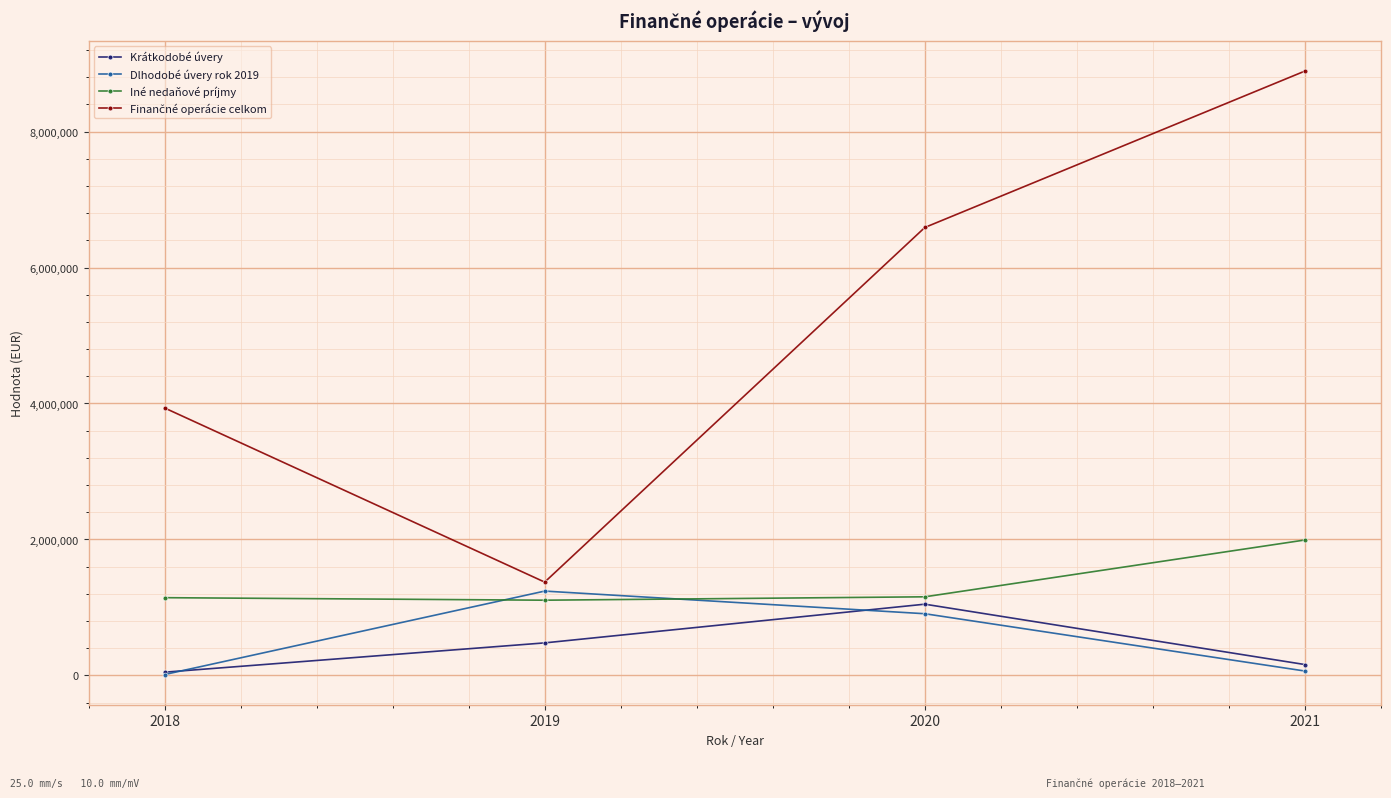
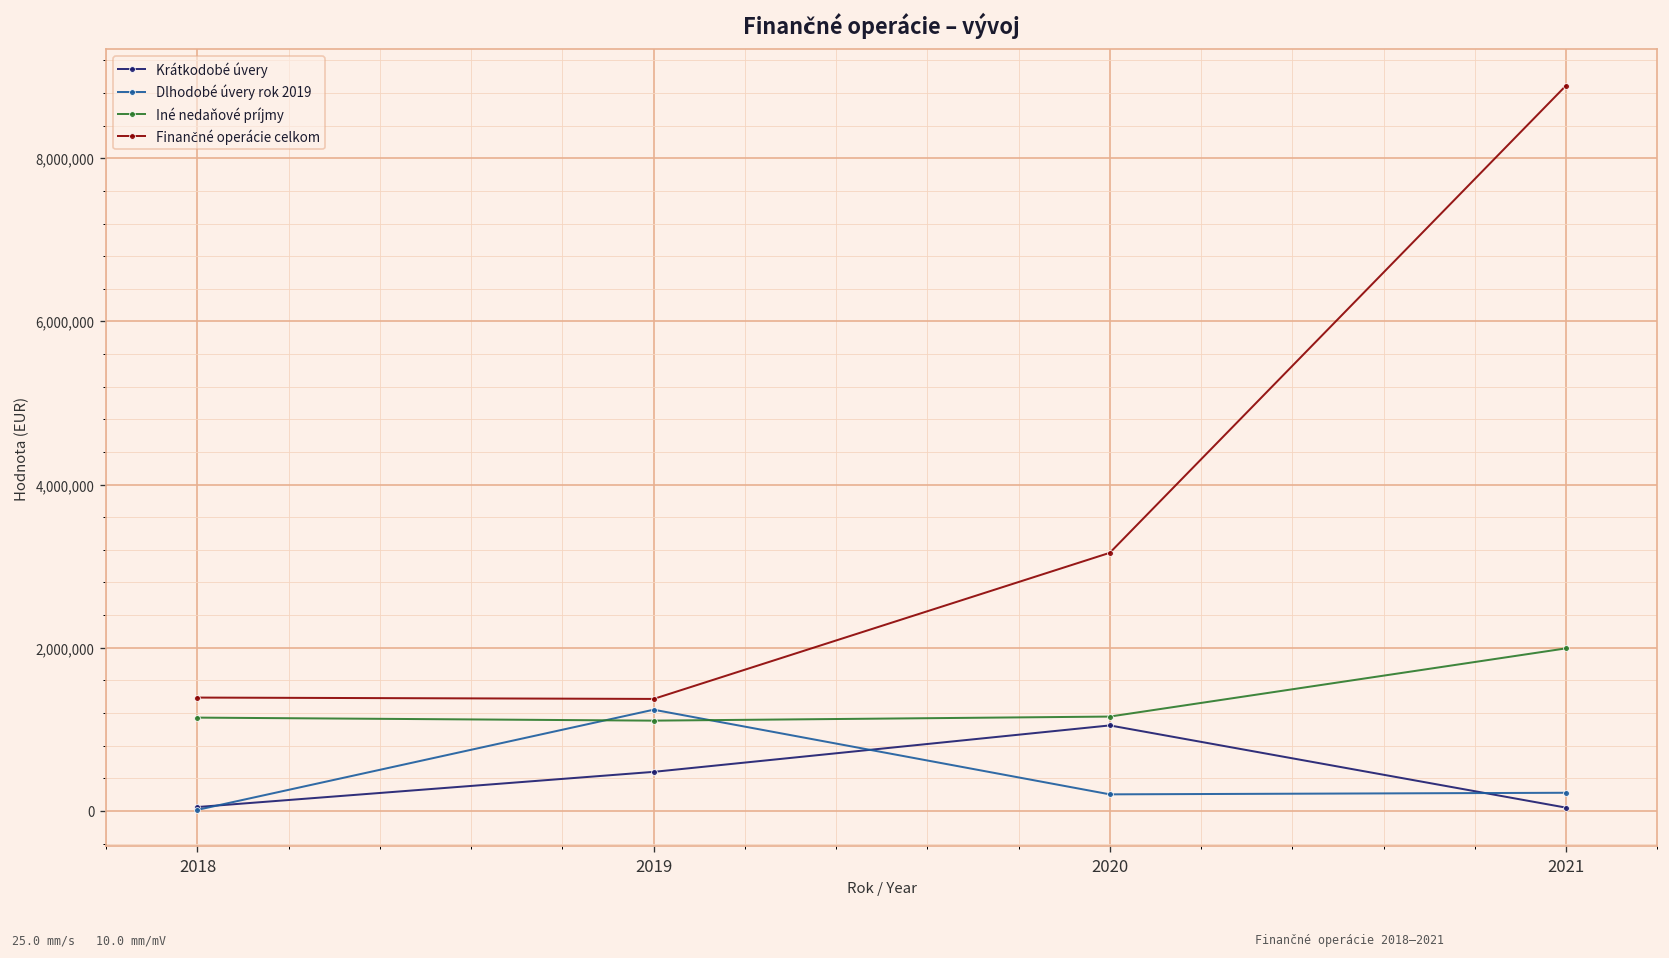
  {
    "Krátkodobé úvery": {
      "2019": "500,000",
      "2020": "1,000,000",
-     "2021": "200,000"
+     "2021": "0"
    },
    "Dlhodobé úvery rok 2019": {
      "2019": "1,200,000",
-     "2020": "900,000",
-     "2021": "100,000"
+     "2020": "200,000",
+     "2021": "200,000"
    },
    "Iné nedaňové príjmy": {
      "2018": "1,100,000",
      "2019": "1,100,000",
      "2020": "1,200,000",
      "2021": "2,000,000"
    },
    "Finančné operácie celkom": {
-     "2018": "3,900,000",
+     "2018": "1,400,000",
      "2019": "1,400,000",
-     "2020": "6,600,000",
+     "2020": "3,200,000",
      "2021": "8,900,000"
    }
  }
